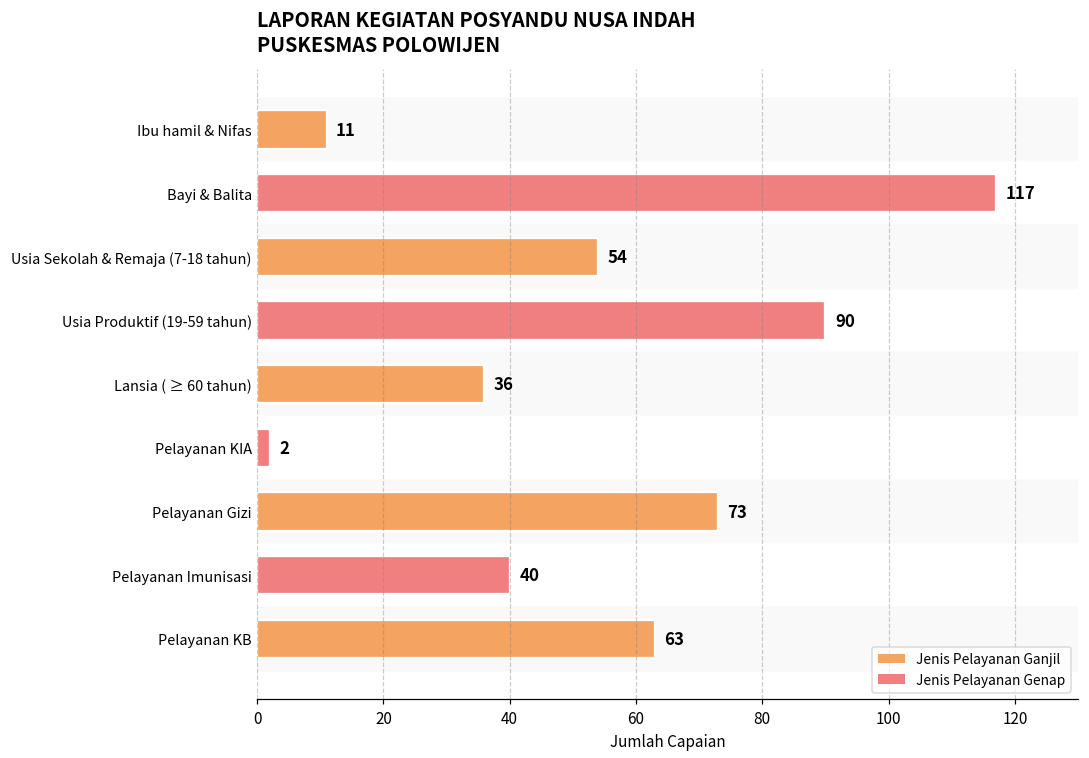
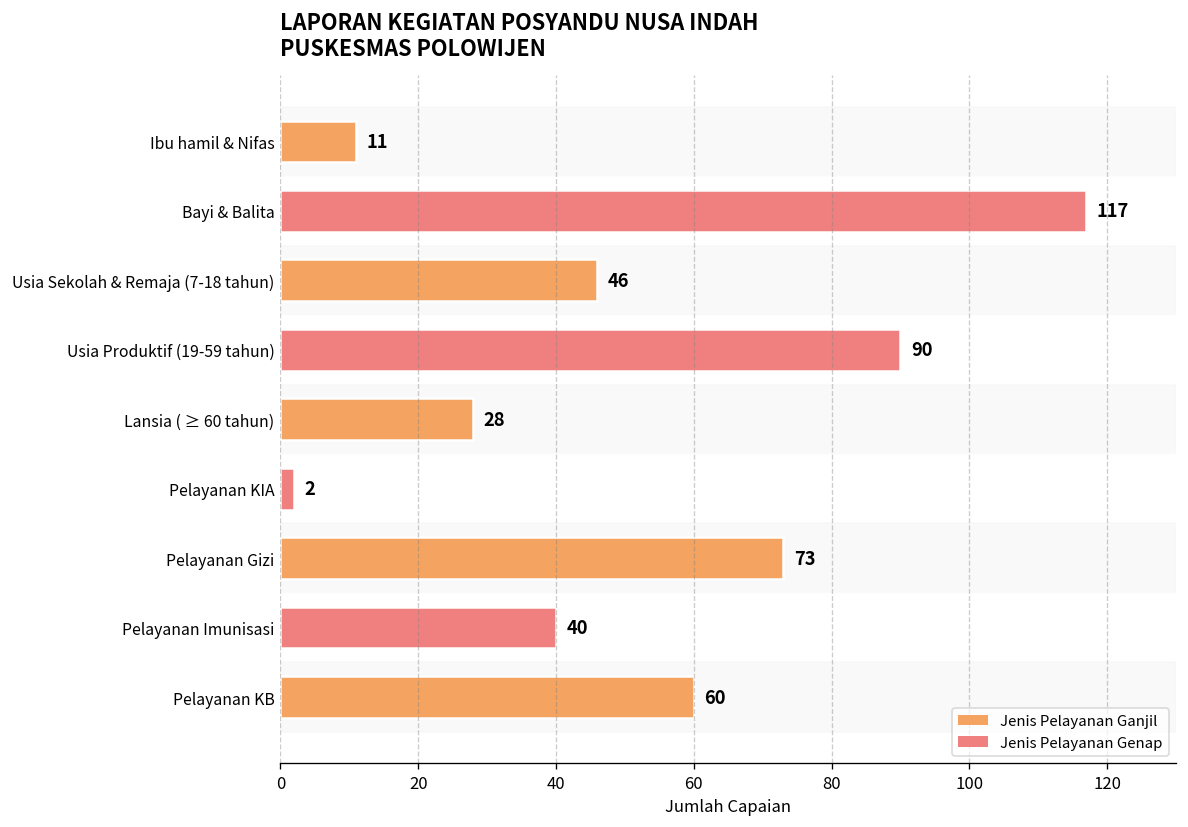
  {
    "Ibu hamil & Nifas": 11,
    "Bayi & Balita": 117,
-   "Usia Sekolah & Remaja (7-18 tahun)": 54,
+   "Usia Sekolah & Remaja (7-18 tahun)": 46,
    "Usia Produktif (19-59 tahun)": 90,
-   "Lansia ( ≥ 60 tahun)": 36,
+   "Lansia ( ≥ 60 tahun)": 28,
    "Pelayanan KIA": 2,
    "Pelayanan Gizi": 73,
    "Pelayanan Imunisasi": 40,
-   "Pelayanan KB": 63
+   "Pelayanan KB": 60
  }
